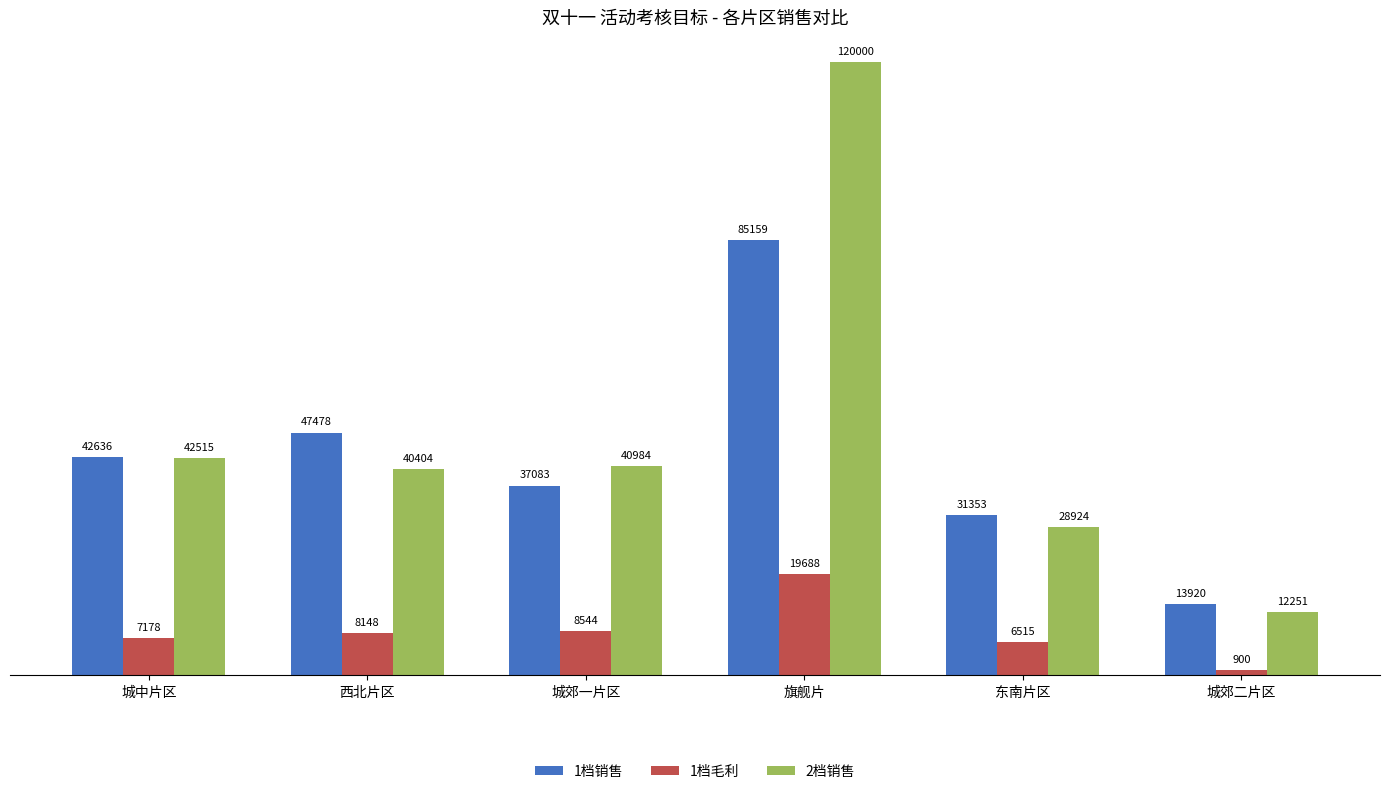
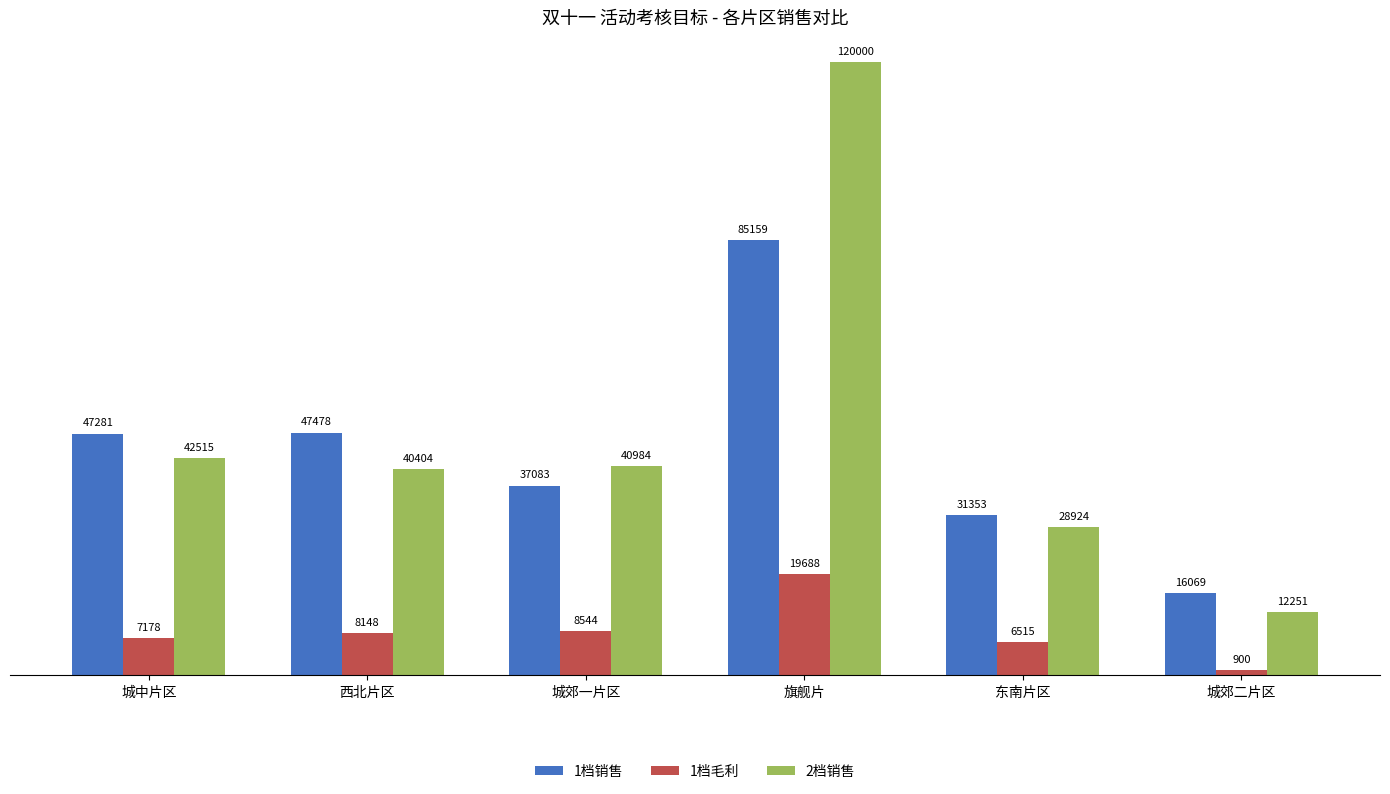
  {
    "1档销售": {
-     "城中片区": 42636,
+     "城中片区": 47281,
      "西北片区": 47478,
      "城郊一片区": 37083,
      "旗舰片": 85159,
      "东南片区": 31353,
-     "城郊二片区": 13920
+     "城郊二片区": 16069
    },
    "1档毛利": {
      "城中片区": 7178,
      "西北片区": 8148,
      "城郊一片区": 8544,
      "旗舰片": 19688,
      "东南片区": 6515,
      "城郊二片区": 900
    },
    "2档销售": {
      "城中片区": 42515,
      "西北片区": 40404,
      "城郊一片区": 40984,
      "旗舰片": 120000,
      "东南片区": 28924,
      "城郊二片区": 12251
    }
  }
